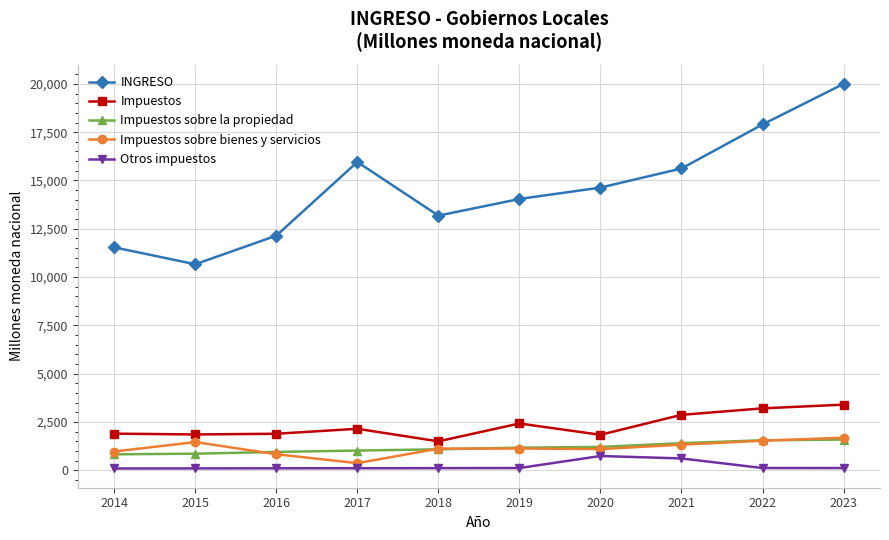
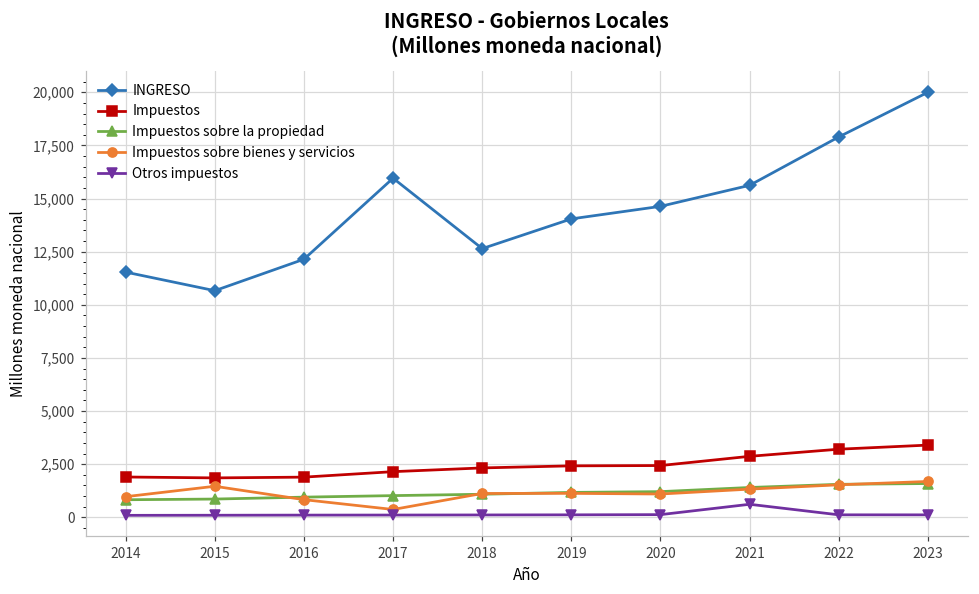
  {
    "INGRESO": {
      "2014": "11,500",
      "2015": "10,700",
      "2016": "12,100",
      "2017": "16,000",
-     "2018": "13,200",
+     "2018": "12,600",
      "2019": "14,000",
      "2020": "14,600",
      "2021": "15,600",
      "2022": "17,900",
      "2023": "20,000"
    },
    "Impuestos": {
      "2014": "1,900",
      "2015": "1,900",
      "2016": "1,900",
      "2017": "2,200",
-     "2018": "1,500",
+     "2018": "2,300",
      "2019": "2,400",
-     "2020": "1,800",
+     "2020": "2,400",
      "2021": "2,900",
      "2022": "3,200",
      "2023": "3,400"
    },
    "Impuestos sobre la propiedad": {
      "2014": "800",
      "2015": "900",
      "2017": "1,000"
    },
    "Impuestos sobre bienes y servicios": {
      "2014": "1,000",
      "2015": "1,500",
      "2017": "400"
    },
    "Otros impuestos": {
      "2014": "100",
      "2015": "100",
      "2016": "100",
      "2017": "100",
      "2018": "100",
      "2019": "100",
-     "2020": "700",
+     "2020": "100",
      "2021": "600",
      "2022": "100",
      "2023": "100"
    }
  }
